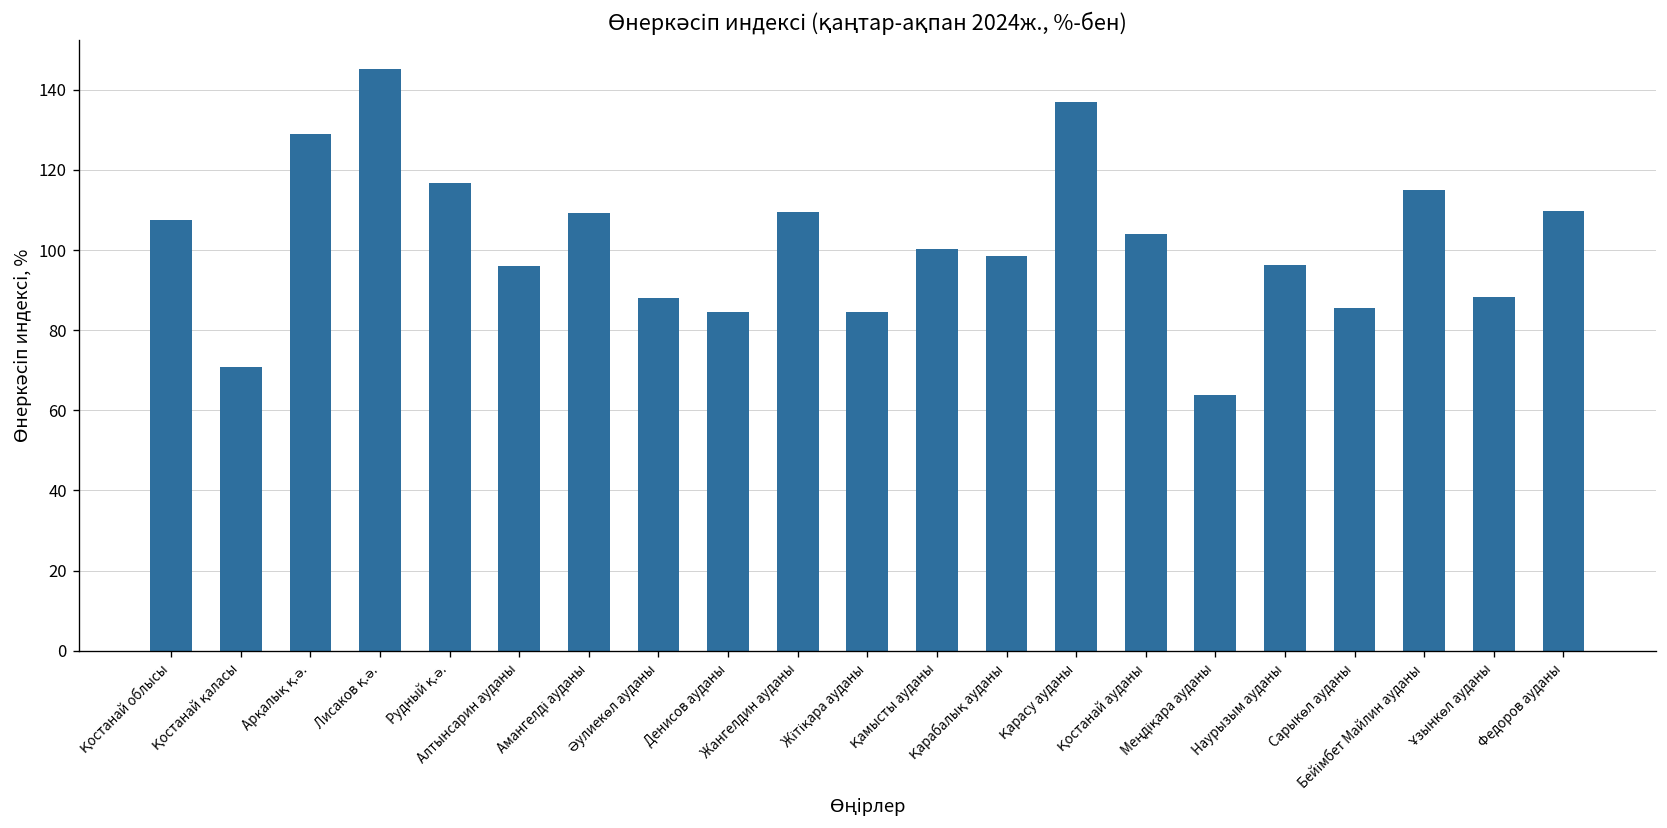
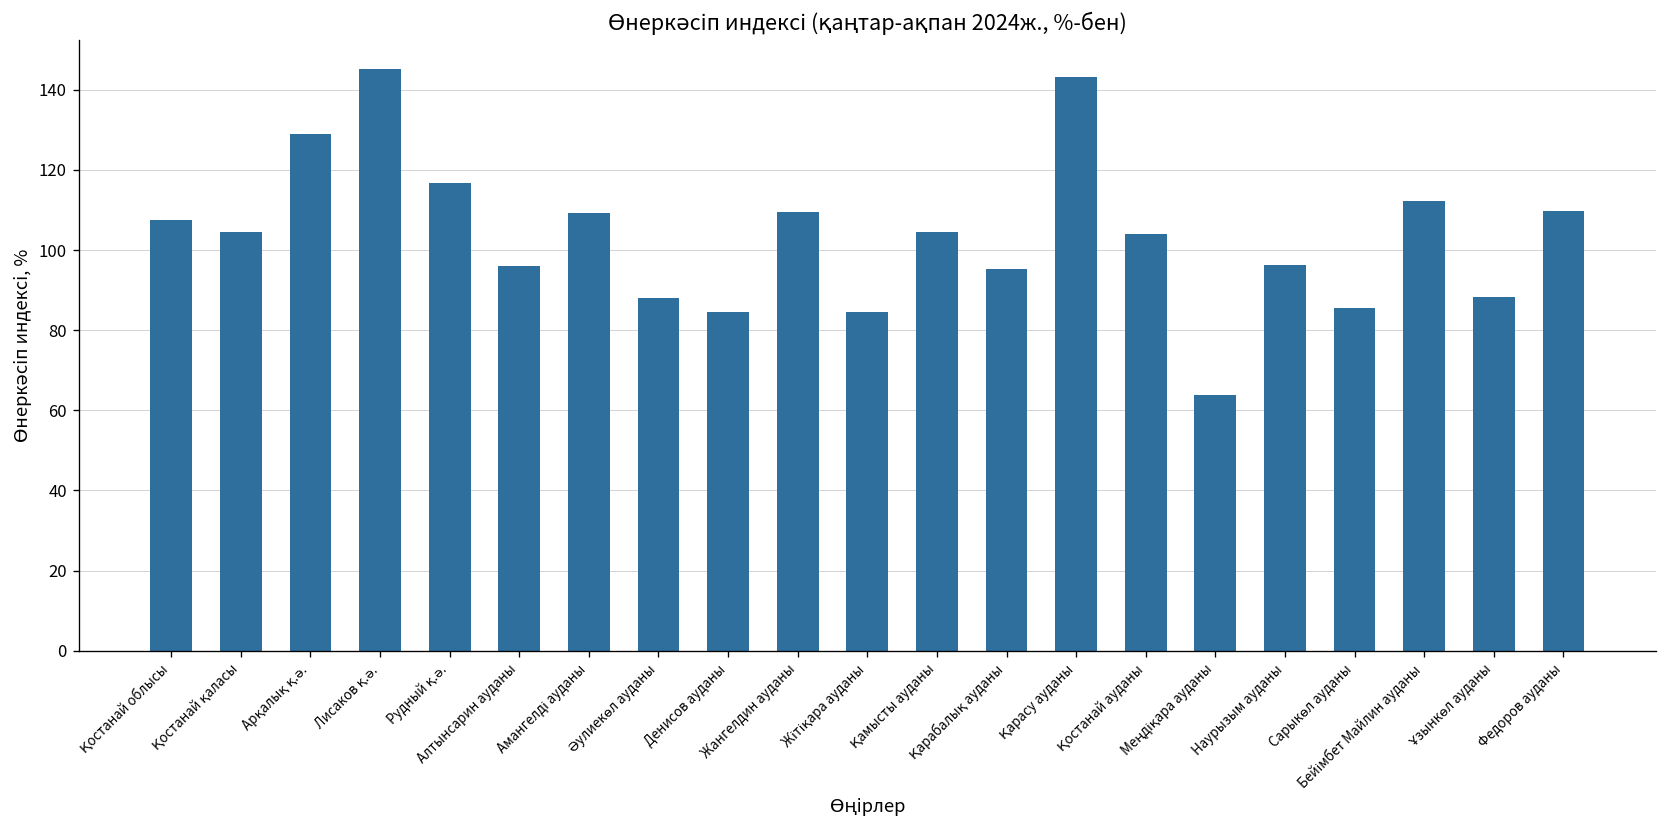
  {
    "Қостанай облысы": 108,
-   "Қостанай қаласы": 71,
+   "Қостанай қаласы": 105,
    "Арқалық қ.ә.": 129,
    "Лисаков қ.ә.": 145,
    "Рудный қ.ә.": 117,
    "Алтынсарин ауданы": 96,
    "Амангелді ауданы": 109,
    "Әулиекөл ауданы": 88,
    "Денисов ауданы": 85,
    "Жангелдин ауданы": 110,
    "Жітіқара ауданы": 85,
-   "Қамысты ауданы": 100,
-   "Қарабалық ауданы": 99,
-   "Қарасу ауданы": 137,
+   "Қамысты ауданы": 105,
+   "Қарабалық ауданы": 95,
+   "Қарасу ауданы": 143,
    "Қостанай ауданы": 104,
    "Меңдіқара ауданы": 64,
    "Наурызым ауданы": 96,
    "Сарыкөл ауданы": 86,
-   "Бейімбет Майлин ауданы": 115,
+   "Бейімбет Майлин ауданы": 112,
    "Ұзынкөл ауданы": 88,
    "Федоров ауданы": 110
  }
